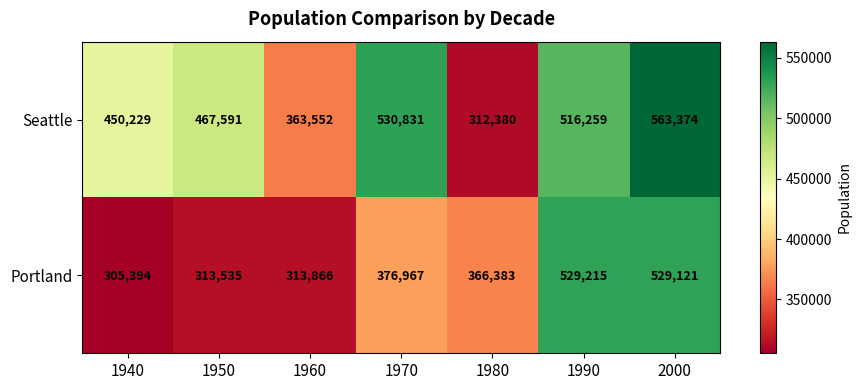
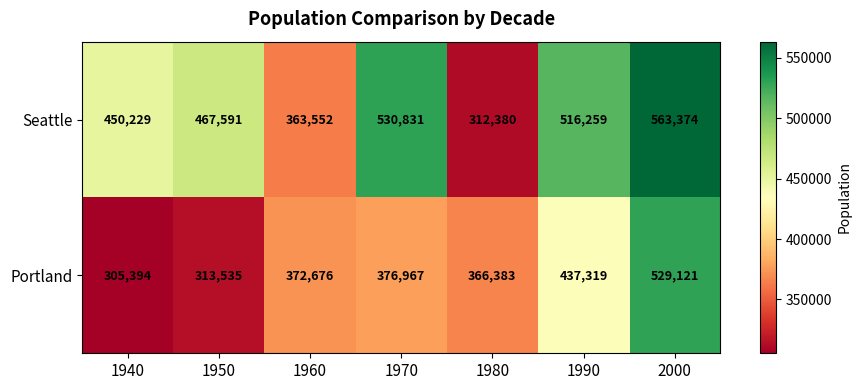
  {
    "Seattle": {
      "1940": "450,229",
      "1950": "467,591",
      "1960": "363,552",
      "1970": "530,831",
      "1980": "312,380",
      "1990": "516,259",
      "2000": "563,374"
    },
    "Portland": {
      "1940": "305,394",
      "1950": "313,535",
-     "1960": "313,866",
+     "1960": "372,676",
      "1970": "376,967",
      "1980": "366,383",
-     "1990": "529,215",
+     "1990": "437,319",
      "2000": "529,121"
    }
  }
